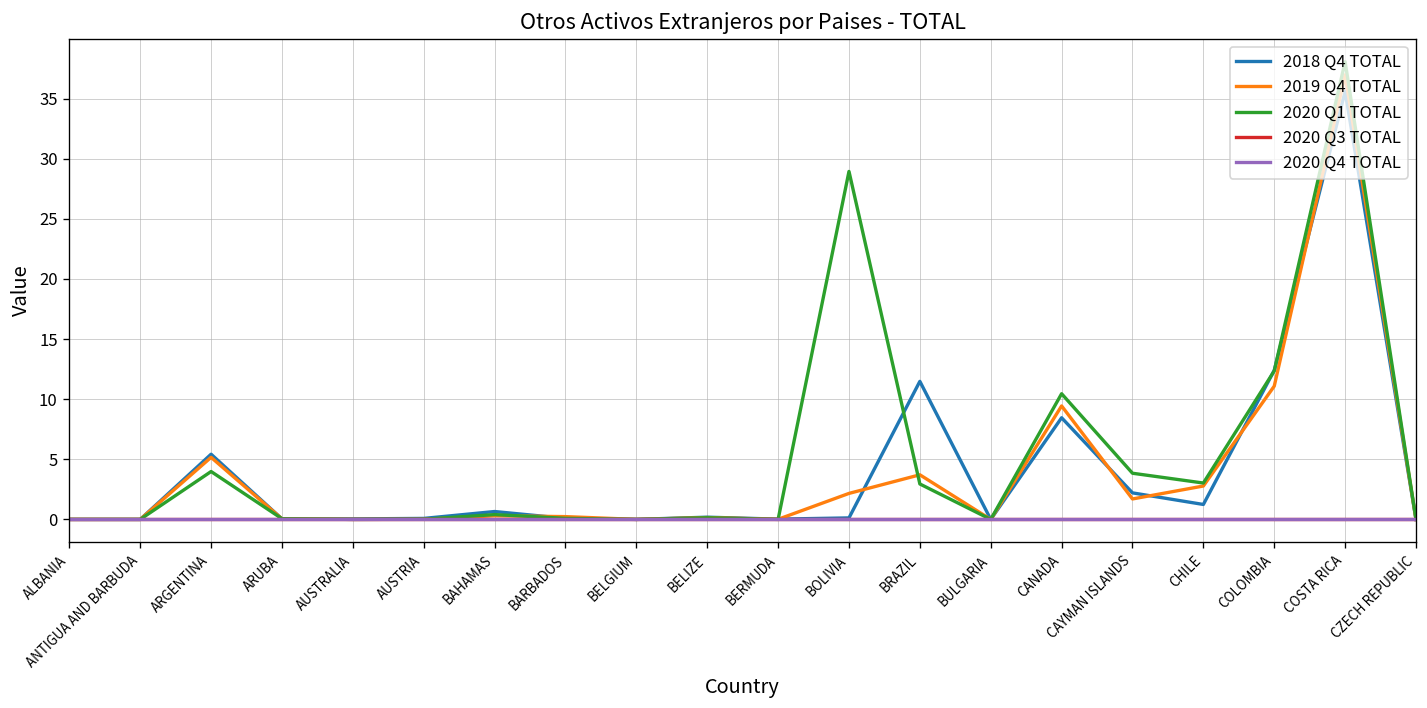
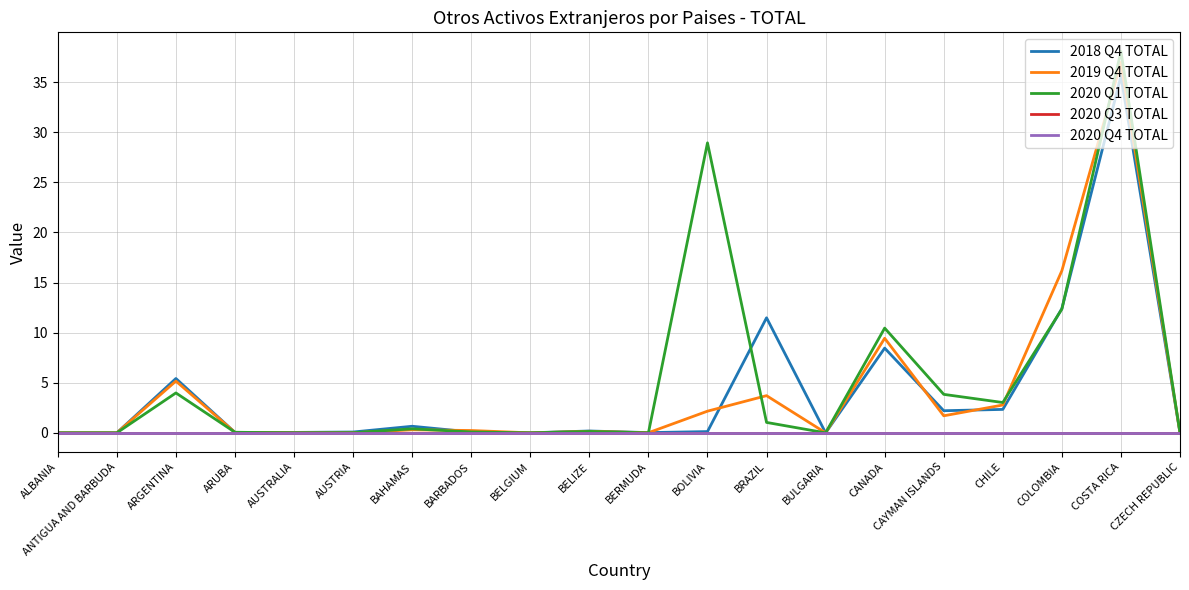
  {
    "2018 Q4 TOTAL": {
      "ARGENTINA": 5.4,
      "BRAZIL": 11.5,
      "CANADA": 8.5,
      "CAYMAN ISLANDS": 2.2,
-     "CHILE": 1.2
+     "CHILE": 2.3
    },
    "2019 Q4 TOTAL": {
      "ARGENTINA": 5.2,
      "BOLIVIA": 2.2,
      "BRAZIL": 3.7,
      "CANADA": 9.4,
      "CAYMAN ISLANDS": 1.7,
-     "COLOMBIA": 11.1
+     "COLOMBIA": 16.2
    },
    "2020 Q1 TOTAL": {
      "ARGENTINA": 4.0,
      "BOLIVIA": 28.9,
-     "BRAZIL": 2.9,
+     "BRAZIL": 1.0,
      "CANADA": 10.5,
      "CAYMAN ISLANDS": 3.8
    },
    "2020 Q4 TOTAL": {
      "ARGENTINA": 0.0,
      "BAHAMAS": 0.0,
      "BRAZIL": 0.0,
      "CANADA": 0.0,
      "CAYMAN ISLANDS": 0.0,
      "CHILE": 0.0,
      "COLOMBIA": 0.0,
      "COSTA RICA": 0.0
    }
  }
